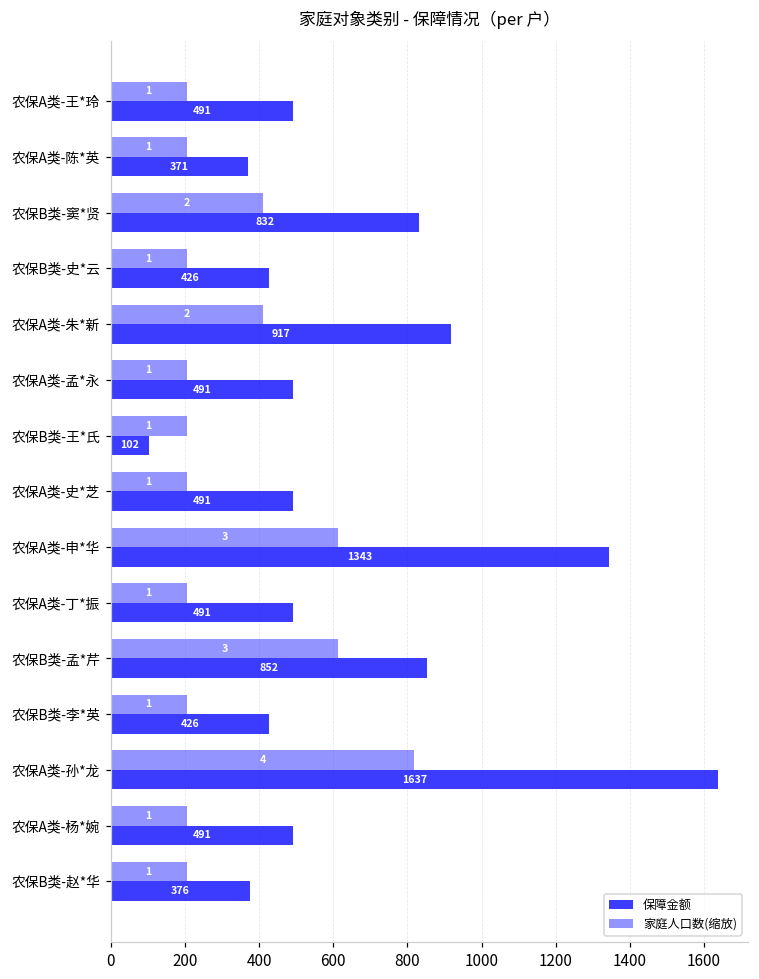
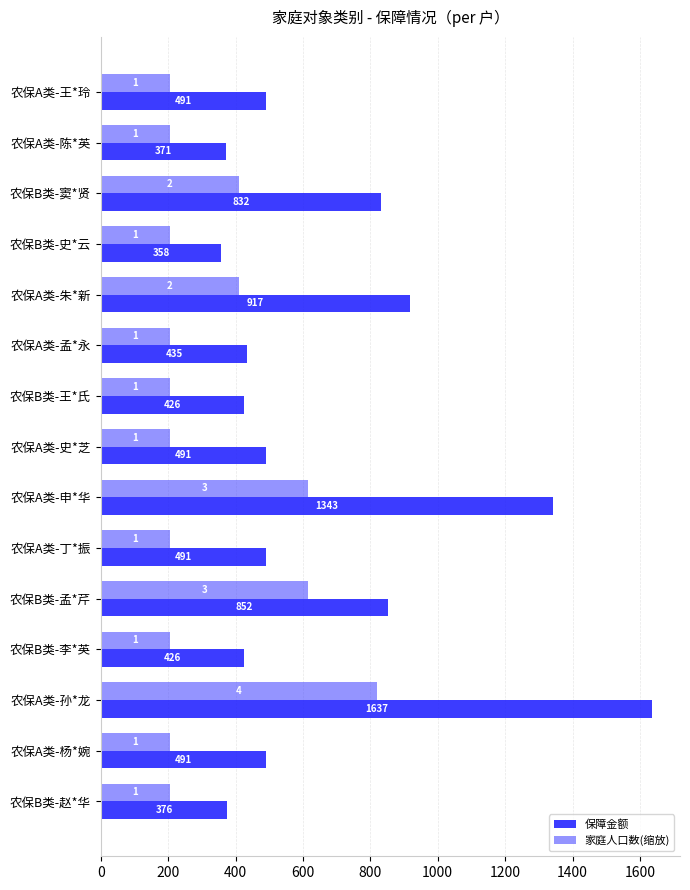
  {
    "保障金额": {
      "农保A类-王*玲": 491,
      "农保A类-陈*英": 371,
      "农保B类-窦*贤": 832,
-     "农保B类-史*云": 426,
+     "农保B类-史*云": 358,
      "农保A类-朱*新": 917,
-     "农保A类-孟*永": 491,
-     "农保B类-王*氏": 102,
+     "农保A类-孟*永": 435,
+     "农保B类-王*氏": 426,
      "农保A类-史*芝": 491,
      "农保A类-申*华": 1343,
      "农保A类-丁*振": 491,
      "农保B类-孟*芹": 852,
      "农保B类-李*英": 426,
      "农保A类-孙*龙": 1637,
      "农保A类-杨*婉": 491,
      "农保B类-赵*华": 376
    }
  }
